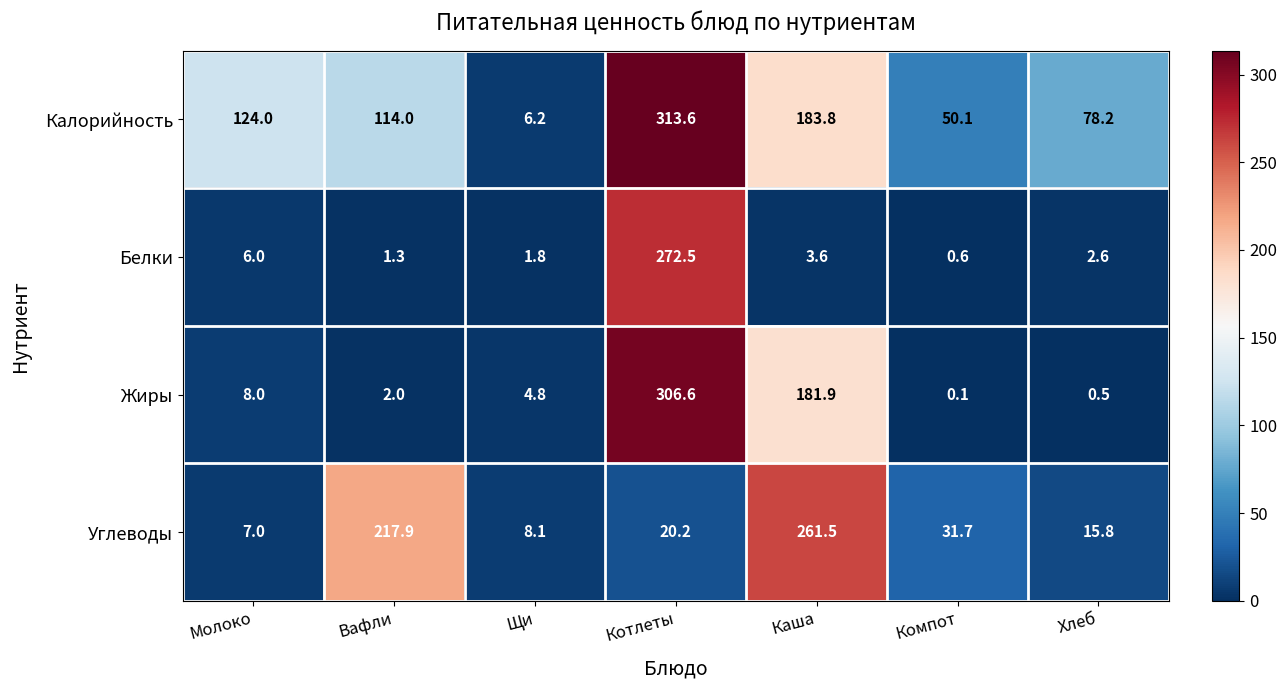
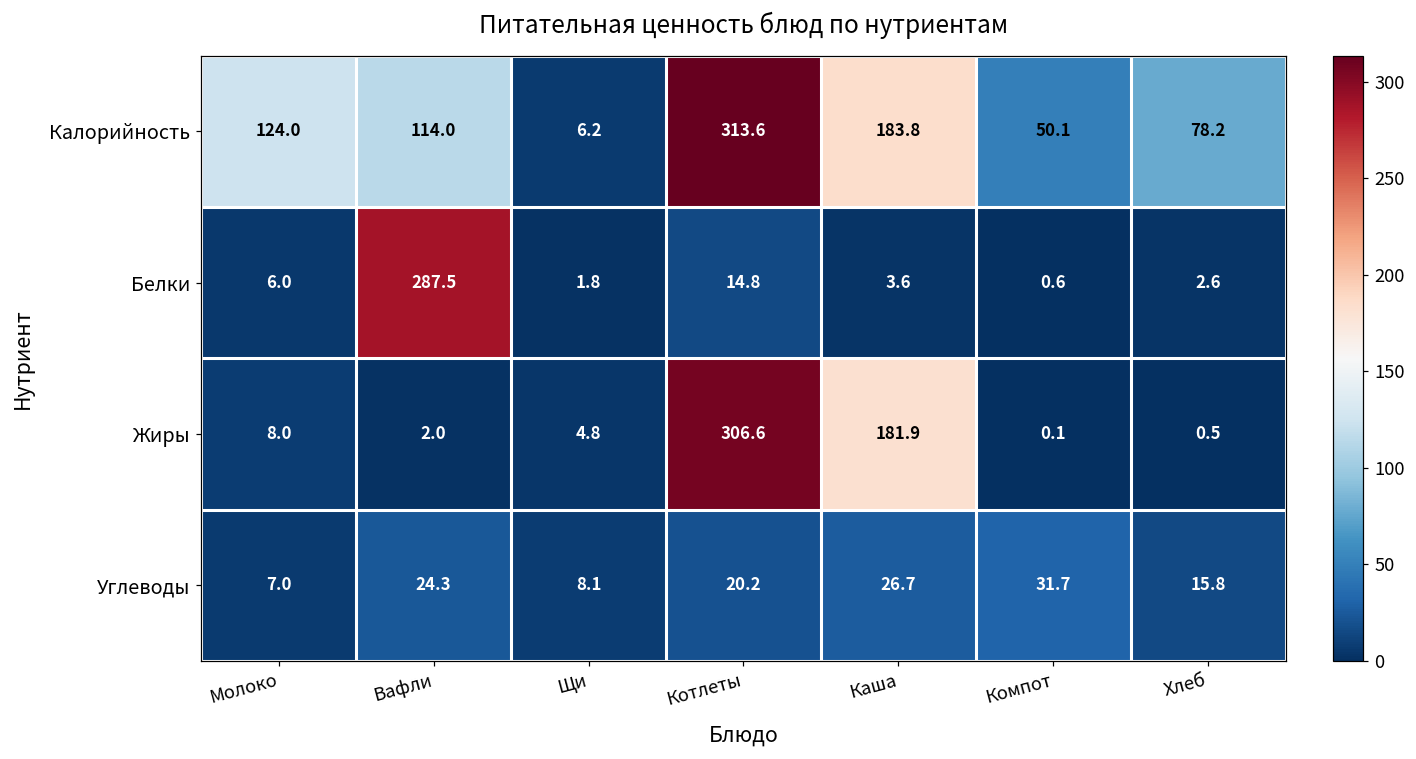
  {
    "Калорийность": {
      "Молоко": 124.0,
      "Вафли": 114.0,
      "Щи": 6.2,
      "Котлеты": 313.6,
      "Каша": 183.8,
      "Компот": 50.1,
      "Хлеб": 78.2
    },
    "Белки": {
      "Молоко": 6.0,
-     "Вафли": 1.3,
+     "Вафли": 287.5,
      "Щи": 1.8,
-     "Котлеты": 272.5,
+     "Котлеты": 14.8,
      "Каша": 3.6,
      "Компот": 0.6,
      "Хлеб": 2.6
    },
    "Жиры": {
      "Молоко": 8.0,
      "Вафли": 2.0,
      "Щи": 4.8,
      "Котлеты": 306.6,
      "Каша": 181.9,
      "Компот": 0.1,
      "Хлеб": 0.5
    },
    "Углеводы": {
      "Молоко": 7.0,
-     "Вафли": 217.9,
+     "Вафли": 24.3,
      "Щи": 8.1,
      "Котлеты": 20.2,
-     "Каша": 261.5,
+     "Каша": 26.7,
      "Компот": 31.7,
      "Хлеб": 15.8
    }
  }
